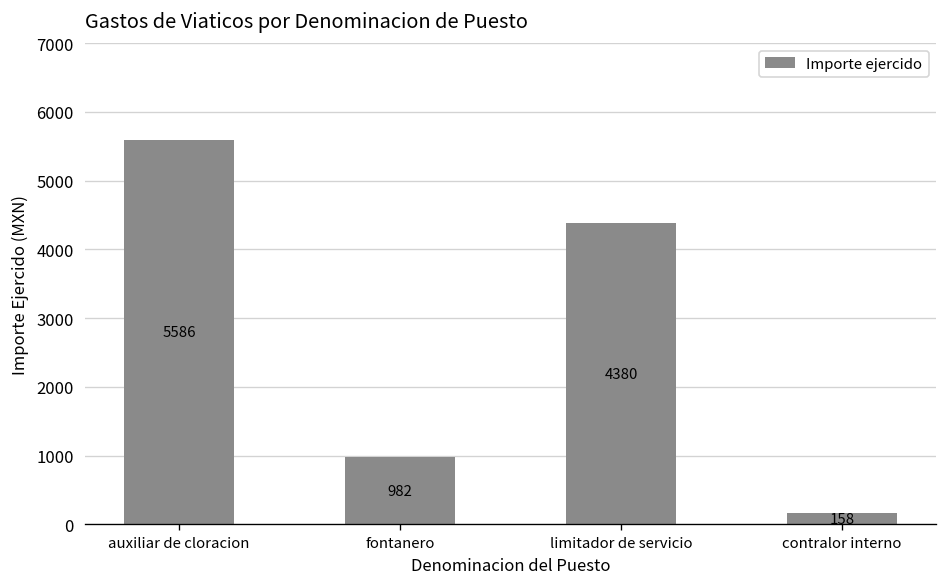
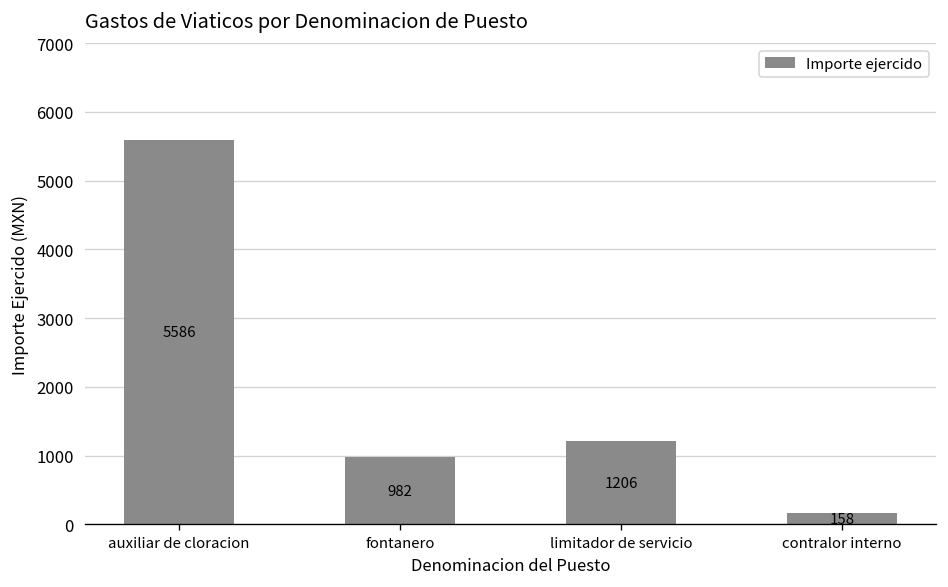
  {
    "auxiliar de cloracion": 5586,
    "fontanero": 982,
-   "limitador de servicio": 4380,
+   "limitador de servicio": 1206,
    "contralor interno": 158
  }
